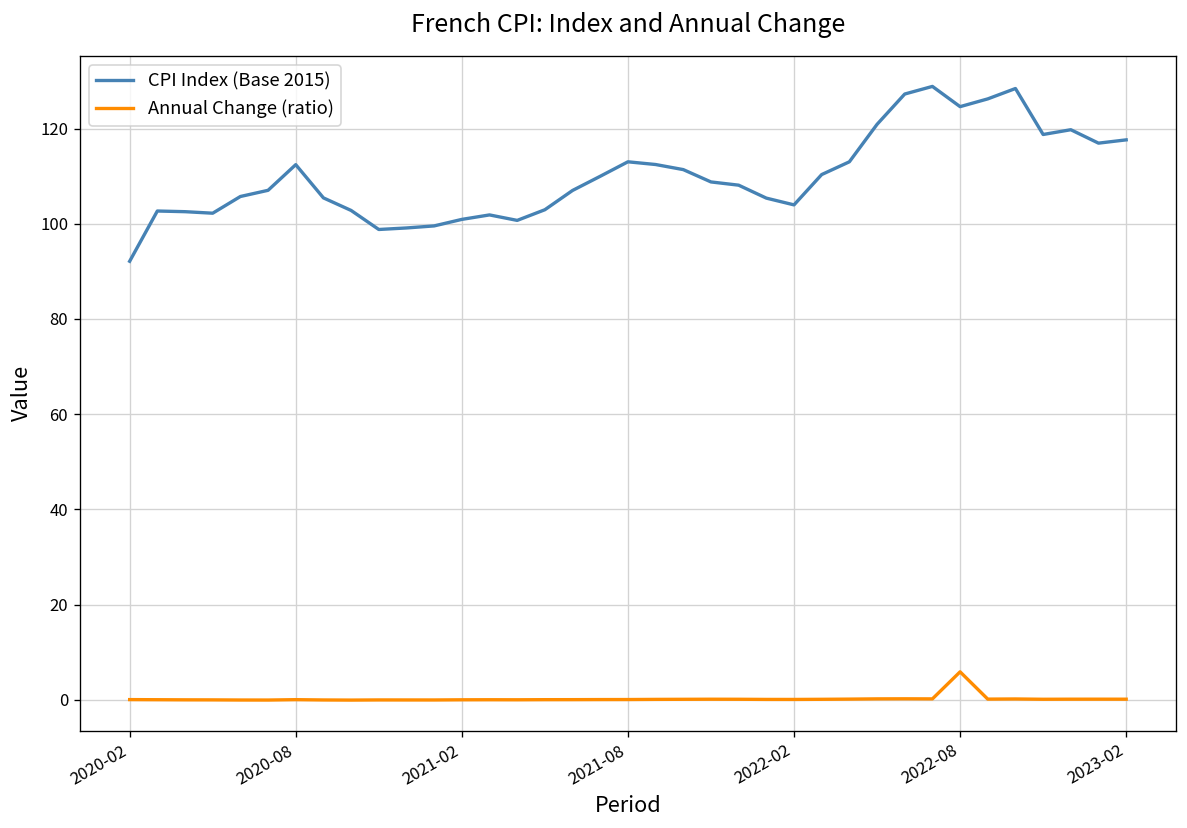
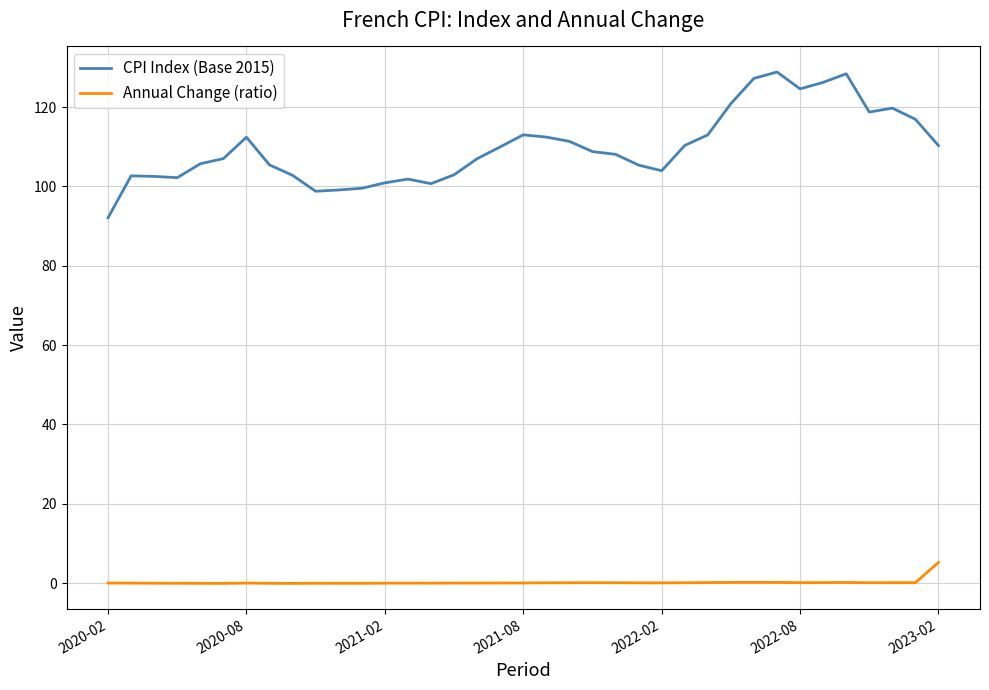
  {
    "CPI Index (Base 2015)": {
      "2020-02": 92,
      "2020-08": 112,
      "2021-02": 101,
      "2021-08": 113,
      "2022-02": 104,
      "2022-08": 125,
-     "2023-02": 118
+     "2023-02": 110
    },
    "Annual Change (ratio)": {
      "2020-02": 0,
      "2020-08": 0,
      "2021-02": 0,
      "2021-08": 0,
      "2022-02": 0,
-     "2022-08": 6,
-     "2023-02": 0
+     "2022-08": 0,
+     "2023-02": 5
    }
  }
